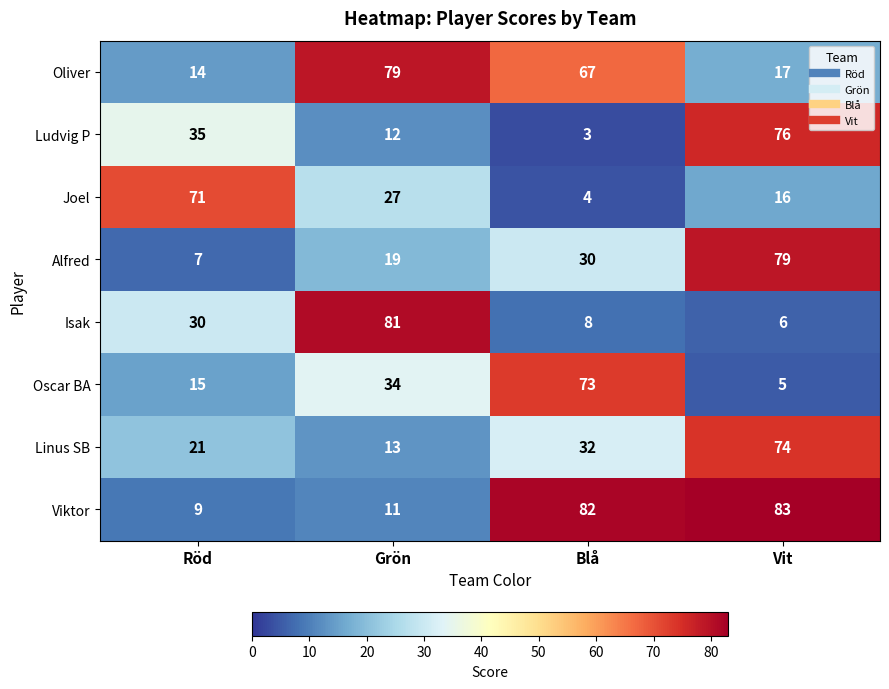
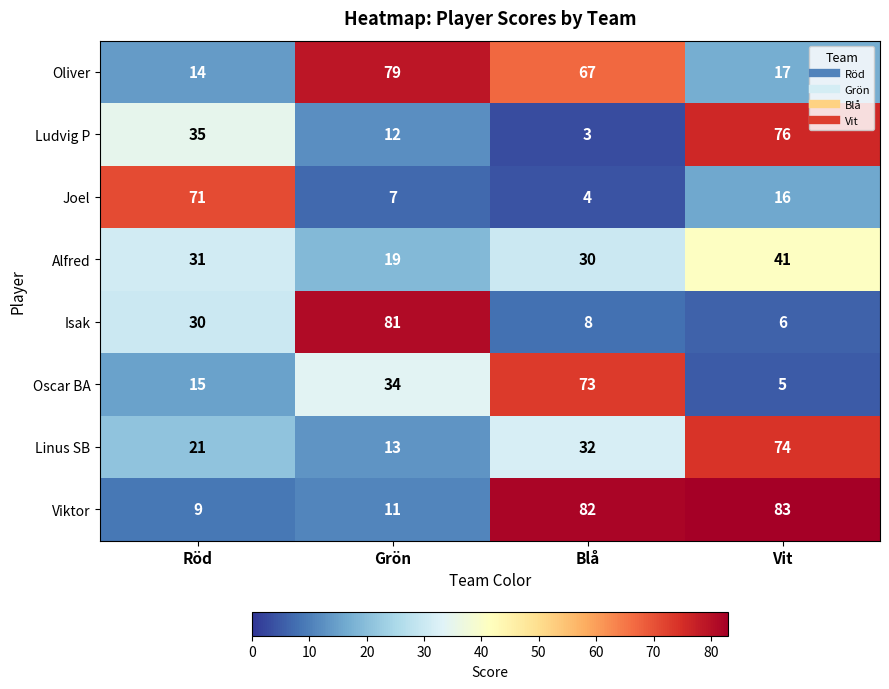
  {
    "Oliver": {
      "Röd": 14,
      "Grön": 79,
      "Blå": 67,
      "Vit": 17
    },
    "Ludvig P": {
      "Röd": 35,
      "Grön": 12,
      "Blå": 3,
      "Vit": 76
    },
    "Joel": {
      "Röd": 71,
-     "Grön": 27,
+     "Grön": 7,
      "Blå": 4,
      "Vit": 16
    },
    "Alfred": {
-     "Röd": 7,
+     "Röd": 31,
      "Grön": 19,
      "Blå": 30,
-     "Vit": 79
+     "Vit": 41
    },
    "Isak": {
      "Röd": 30,
      "Grön": 81,
      "Blå": 8,
      "Vit": 6
    },
    "Oscar BA": {
      "Röd": 15,
      "Grön": 34,
      "Blå": 73,
      "Vit": 5
    },
    "Linus SB": {
      "Röd": 21,
      "Grön": 13,
      "Blå": 32,
      "Vit": 74
    },
    "Viktor": {
      "Röd": 9,
      "Grön": 11,
      "Blå": 82,
      "Vit": 83
    }
  }
